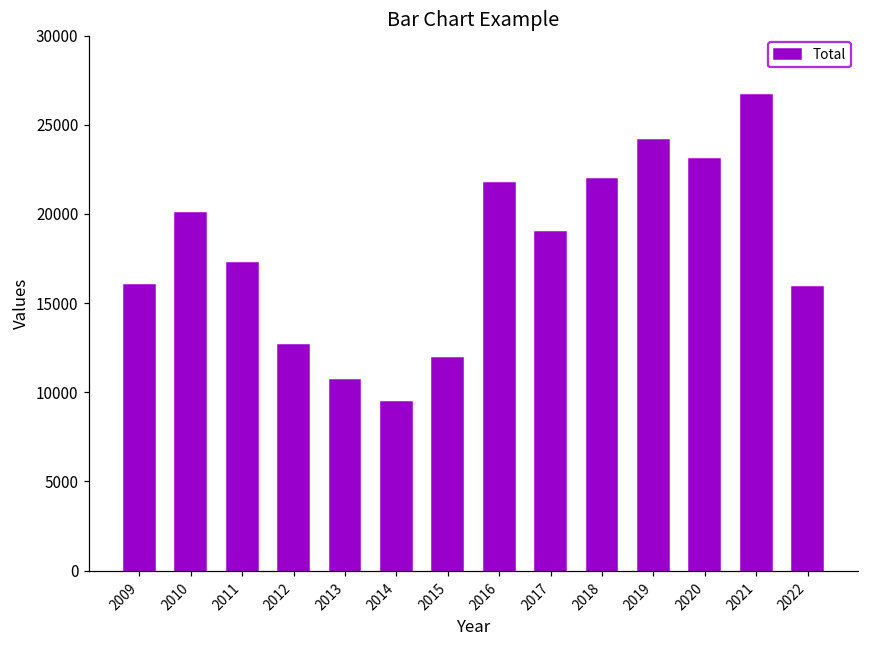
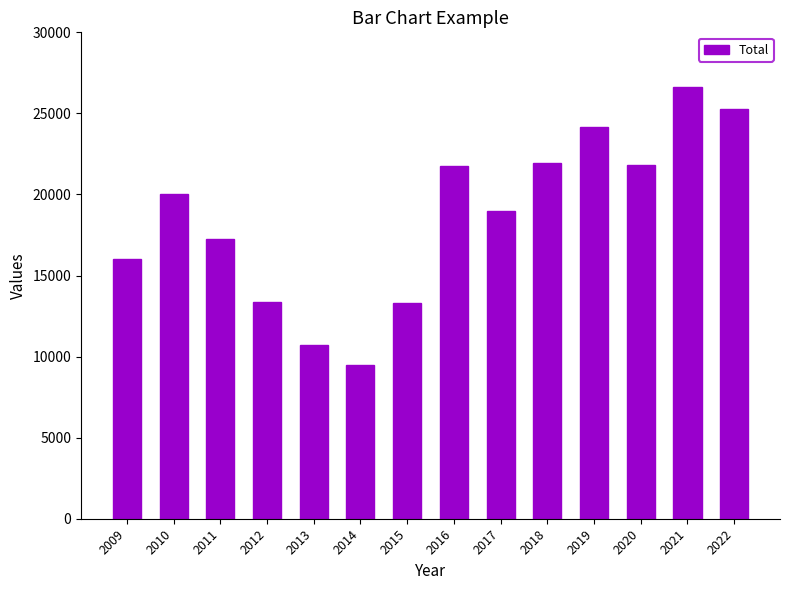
  {
    "2009": 16000,
    "2010": 20000,
    "2011": 17200,
-   "2012": 12700,
+   "2012": 13400,
    "2013": 10700,
    "2014": 9500,
-   "2015": 11900,
+   "2015": 13300,
    "2016": 21700,
    "2017": 19000,
    "2018": 21900,
    "2019": 24200,
-   "2020": 23100,
+   "2020": 21800,
    "2021": 26700,
-   "2022": 15900
+   "2022": 25300
  }
